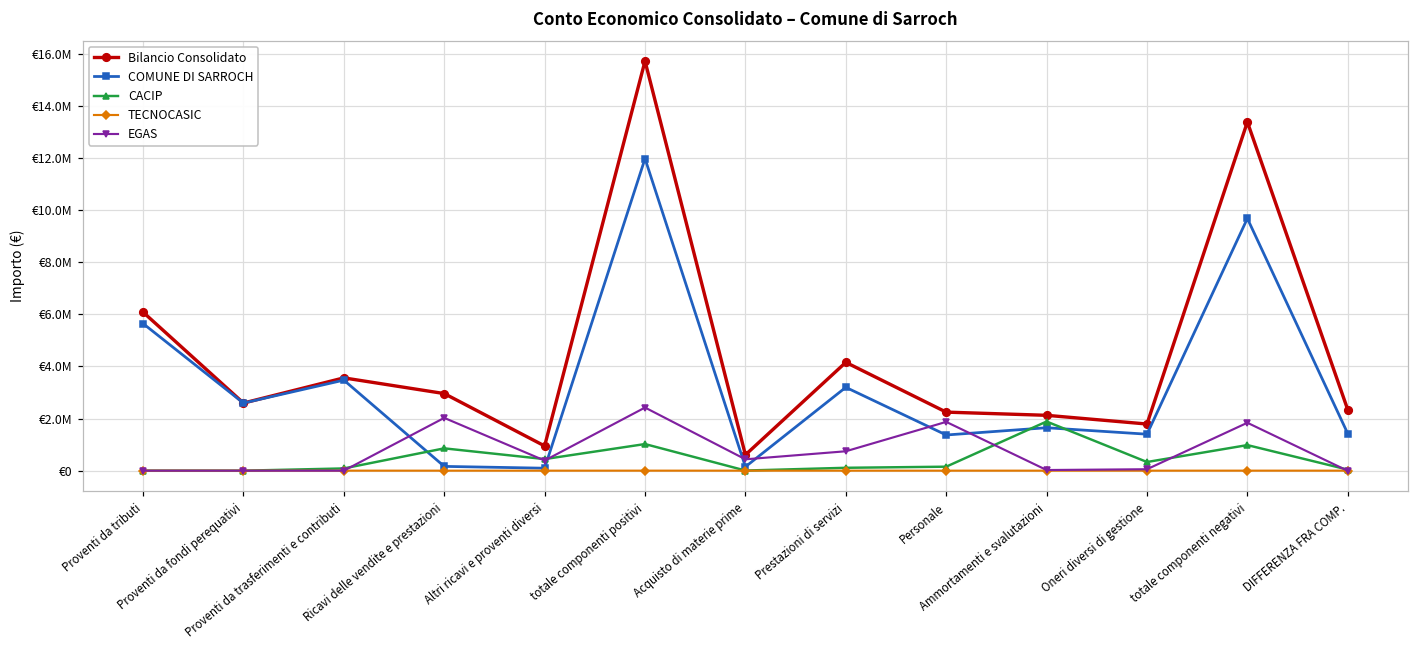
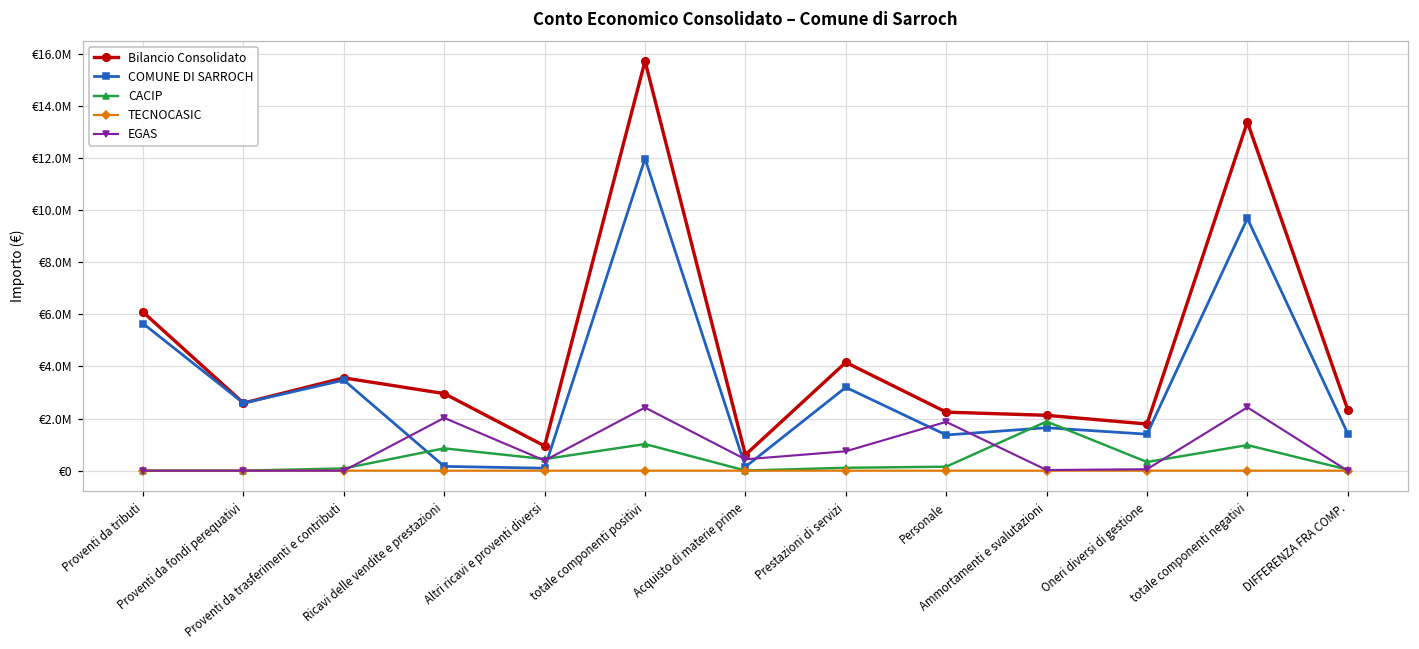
  {
    "Bilancio Consolidato": {
      "Proventi da tributi": "€6100000",
      "Ricavi delle vendite e prestazioni": "€3000000",
      "Altri ricavi e proventi diversi": "€900000",
      "totale componenti positivi": "€15700000",
      "Acquisto di materie prime": "€600000",
      "Prestazioni di servizi": "€4200000",
      "Personale": "€2200000",
      "Ammortamenti e svalutazioni": "€2100000",
      "Oneri diversi di gestione": "€1800000",
      "totale componenti negativi": "€13400000",
      "DIFFERENZA FRA COMP.": "€2300000"
    },
    "COMUNE DI SARROCH": {
      "Proventi da tributi": "€5600000",
      "Ricavi delle vendite e prestazioni": "€200000",
      "totale componenti positivi": "€12000000",
      "Acquisto di materie prime": "€100000",
      "Prestazioni di servizi": "€3200000",
      "Personale": "€1400000",
      "Ammortamenti e svalutazioni": "€1600000",
      "Oneri diversi di gestione": "€1400000",
      "totale componenti negativi": "€9700000",
      "DIFFERENZA FRA COMP.": "€1400000"
    },
    "CACIP": {
      "Ricavi delle vendite e prestazioni": "€900000",
      "totale componenti positivi": "€1000000",
      "Prestazioni di servizi": "€100000",
      "Personale": "€200000",
      "Ammortamenti e svalutazioni": "€1900000",
      "Oneri diversi di gestione": "€300000",
      "totale componenti negativi": "€1000000"
    },
    "TECNOCASIC": {
      "Ricavi delle vendite e prestazioni": "€0",
      "totale componenti positivi": "€0",
      "Prestazioni di servizi": "€0",
      "Personale": "€0",
      "totale componenti negativi": "€0"
    },
    "EGAS": {
      "Ricavi delle vendite e prestazioni": "€2000000",
      "totale componenti positivi": "€2400000",
      "Acquisto di materie prime": "€400000",
      "Prestazioni di servizi": "€700000",
      "Personale": "€1900000",
-     "totale componenti negativi": "€1800000"
+     "totale componenti negativi": "€2400000"
    }
  }
